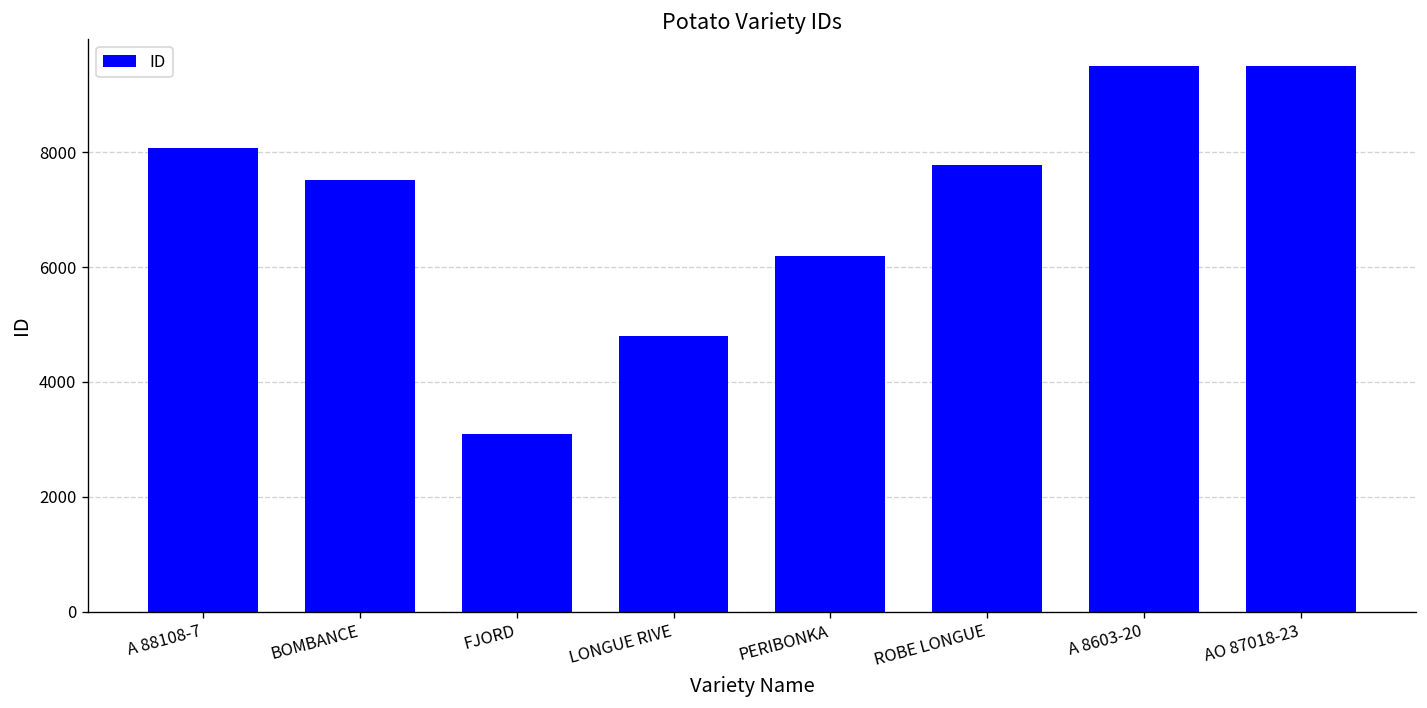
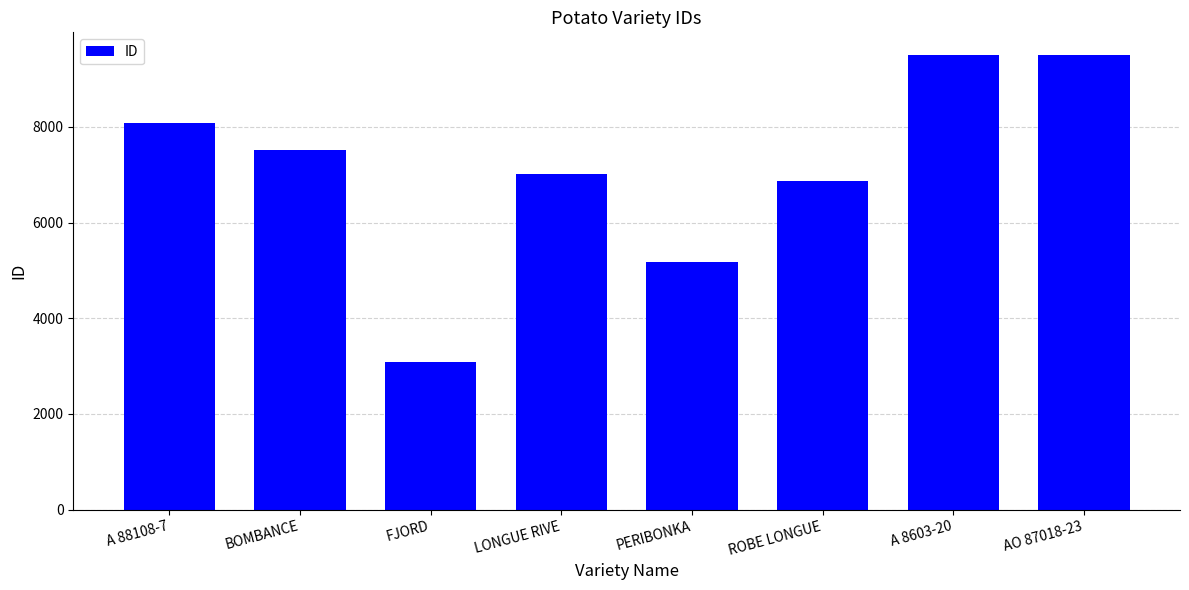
  {
    "A 88108-7": 8100,
    "BOMBANCE": 7500,
    "FJORD": 3100,
-   "LONGUE RIVE": 4800,
-   "PERIBONKA": 6200,
-   "ROBE LONGUE": 7800,
+   "LONGUE RIVE": 7000,
+   "PERIBONKA": 5200,
+   "ROBE LONGUE": 6900,
    "A 8603-20": 9500,
    "AO 87018-23": 9500
  }
